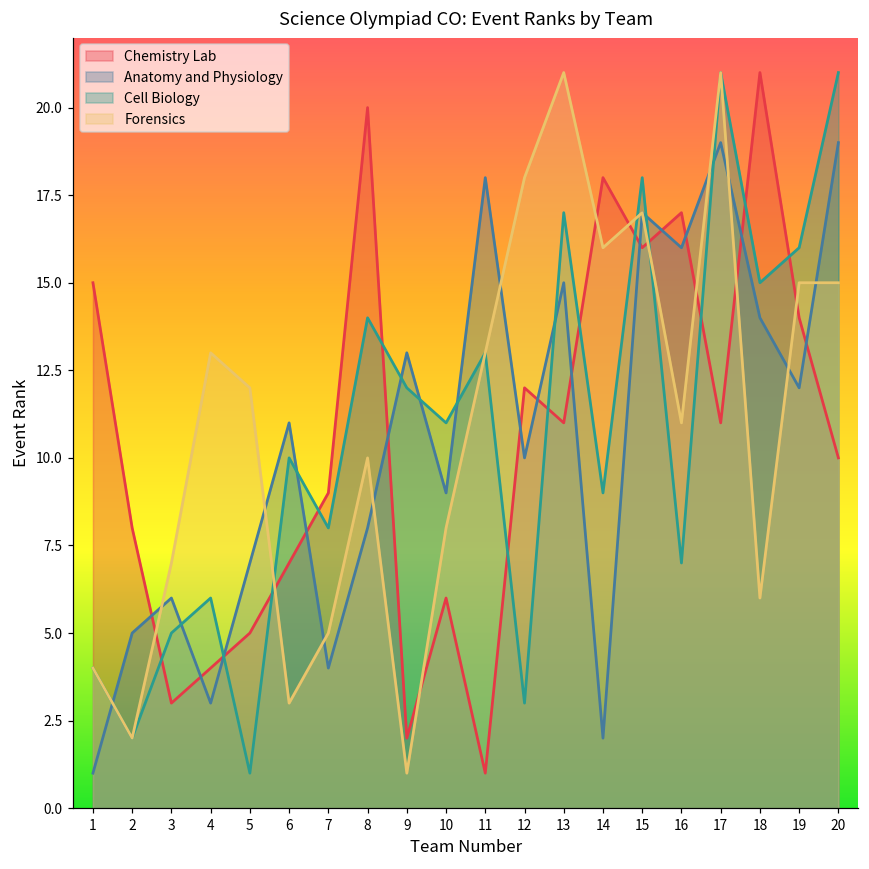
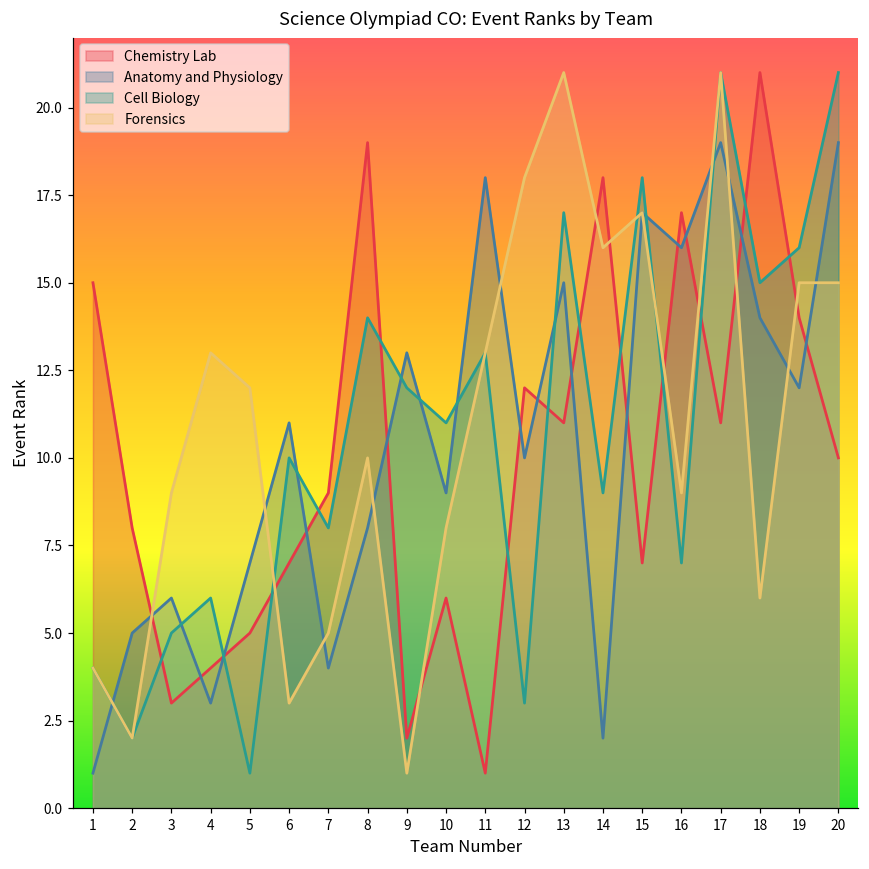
  {
    "Chemistry Lab": {
      "1": 15,
      "2": 8,
      "3": 3,
      "4": 4,
      "5": 5,
      "6": 7,
      "7": 9,
-     "8": 20,
+     "8": 19,
      "9": 2,
      "10": 6,
      "11": 1,
      "12": 12,
      "13": 11,
      "14": 18,
-     "15": 16,
+     "15": 7,
      "16": 17,
      "17": 11,
      "18": 21,
      "19": 14,
      "20": 10
    },
    "Forensics": {
-     "3": 7,
+     "3": 9,
      "4": 13,
      "5": 12,
      "6": 3,
      "7": 5,
      "8": 10,
      "9": 1,
      "10": 8,
      "12": 18,
      "13": 21,
      "14": 16,
-     "16": 11,
+     "16": 9,
      "18": 6,
      "19": 15,
      "20": 15
    }
  }
